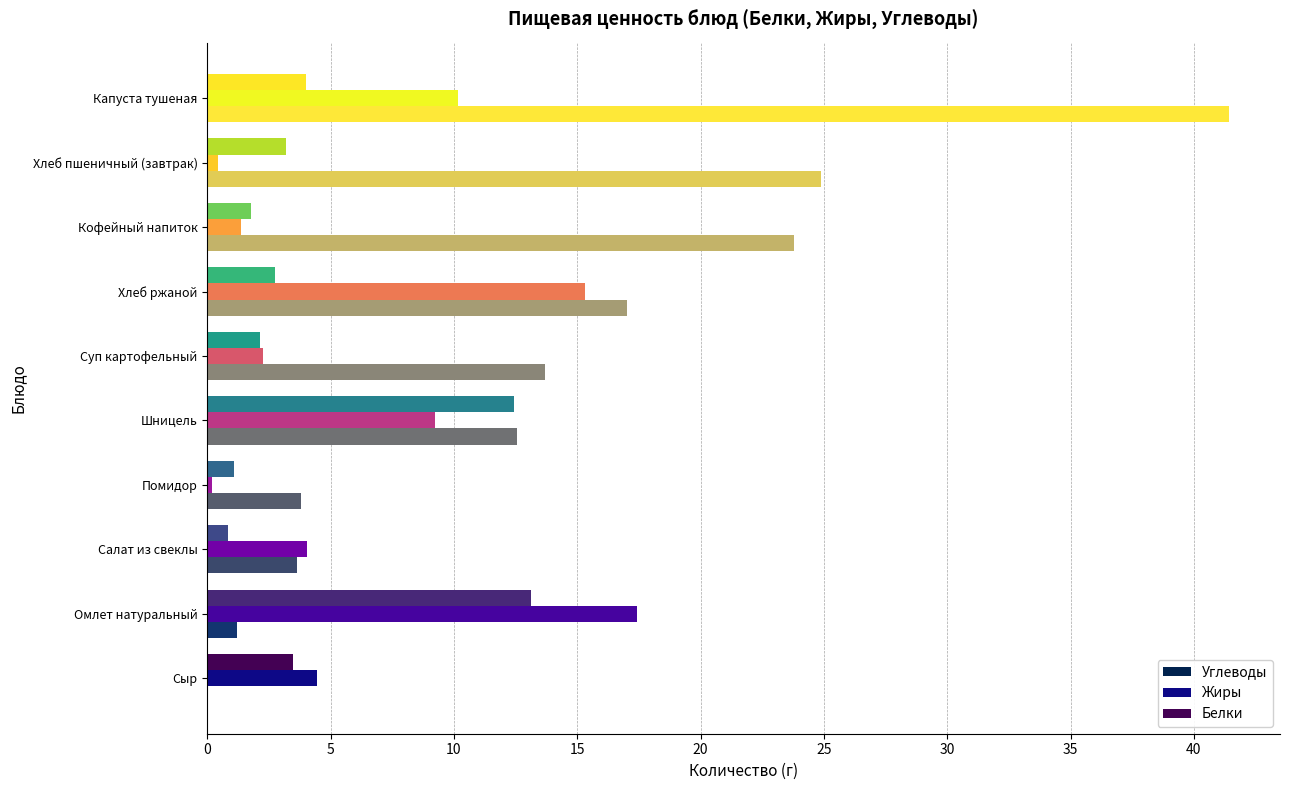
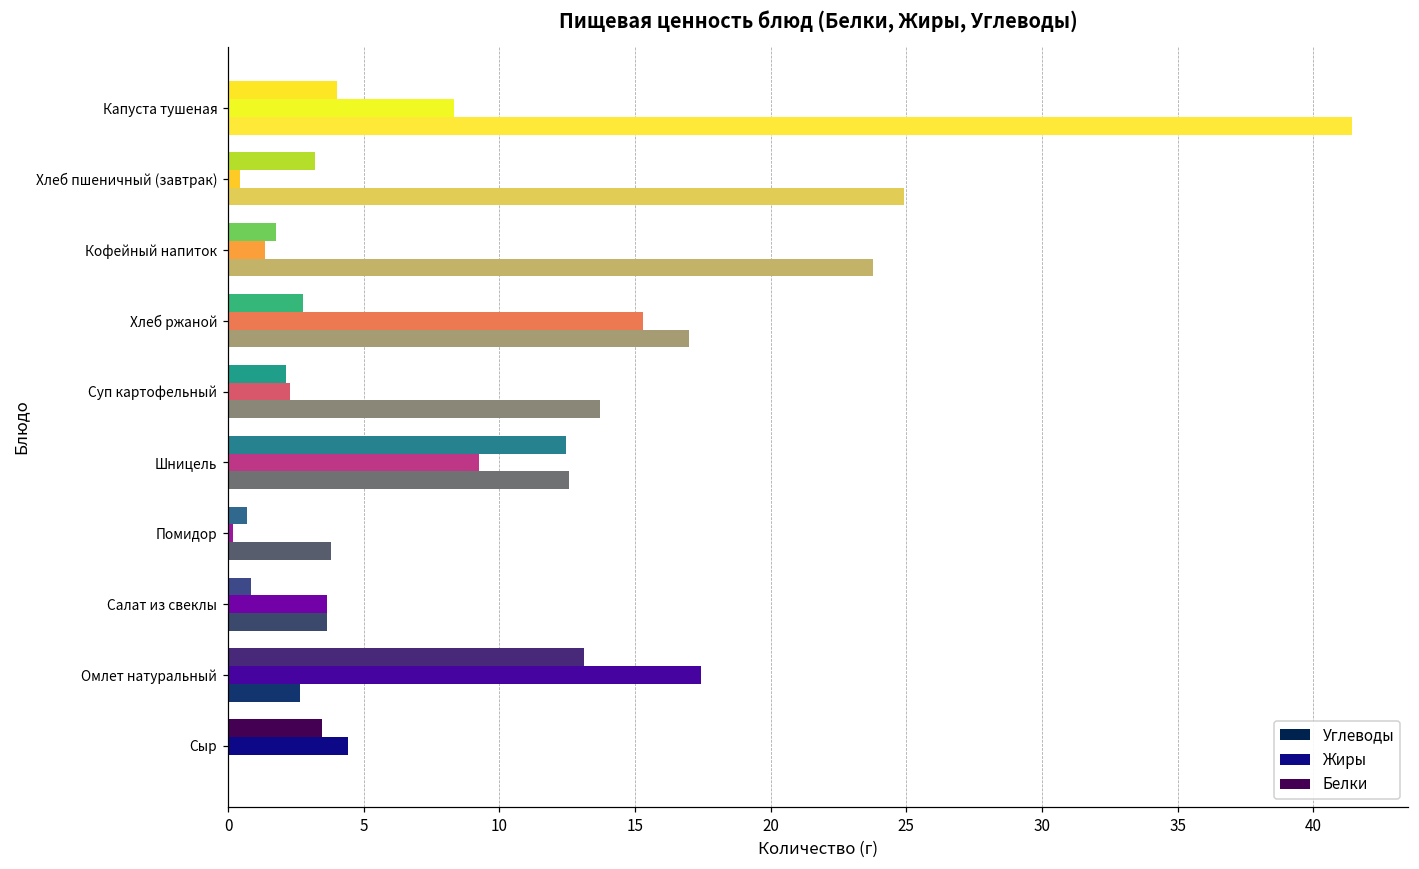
  {
    "Углеводы": {
      "Капуста тушеная": 41.4,
      "Хлеб пшеничный (завтрак)": 24.9,
      "Кофейный напиток": 23.8,
      "Хлеб ржаной": 17.0,
      "Суп картофельный": 13.7,
      "Шницель": 12.6,
      "Помидор": 3.8,
      "Салат из свеклы": 3.7,
-     "Омлет натуральный": 1.2,
+     "Омлет натуральный": 2.7,
      "Сыр": 0.0
    },
    "Жиры": {
-     "Капуста тушеная": 10.2,
+     "Капуста тушеная": 8.3,
      "Хлеб пшеничный (завтрак)": 0.5,
      "Кофейный напиток": 1.4,
      "Хлеб ржаной": 15.3,
      "Суп картофельный": 2.3,
      "Шницель": 9.2,
      "Помидор": 0.2,
-     "Салат из свеклы": 4.0,
+     "Салат из свеклы": 3.7,
      "Омлет натуральный": 17.4,
      "Сыр": 4.4
    },
    "Белки": {
      "Капуста тушеная": 4.0,
      "Хлеб пшеничный (завтрак)": 3.2,
      "Кофейный напиток": 1.8,
      "Хлеб ржаной": 2.8,
      "Суп картофельный": 2.2,
      "Шницель": 12.4,
-     "Помидор": 1.1,
+     "Помидор": 0.7,
      "Салат из свеклы": 0.9,
      "Омлет натуральный": 13.1,
      "Сыр": 3.5
    }
  }
